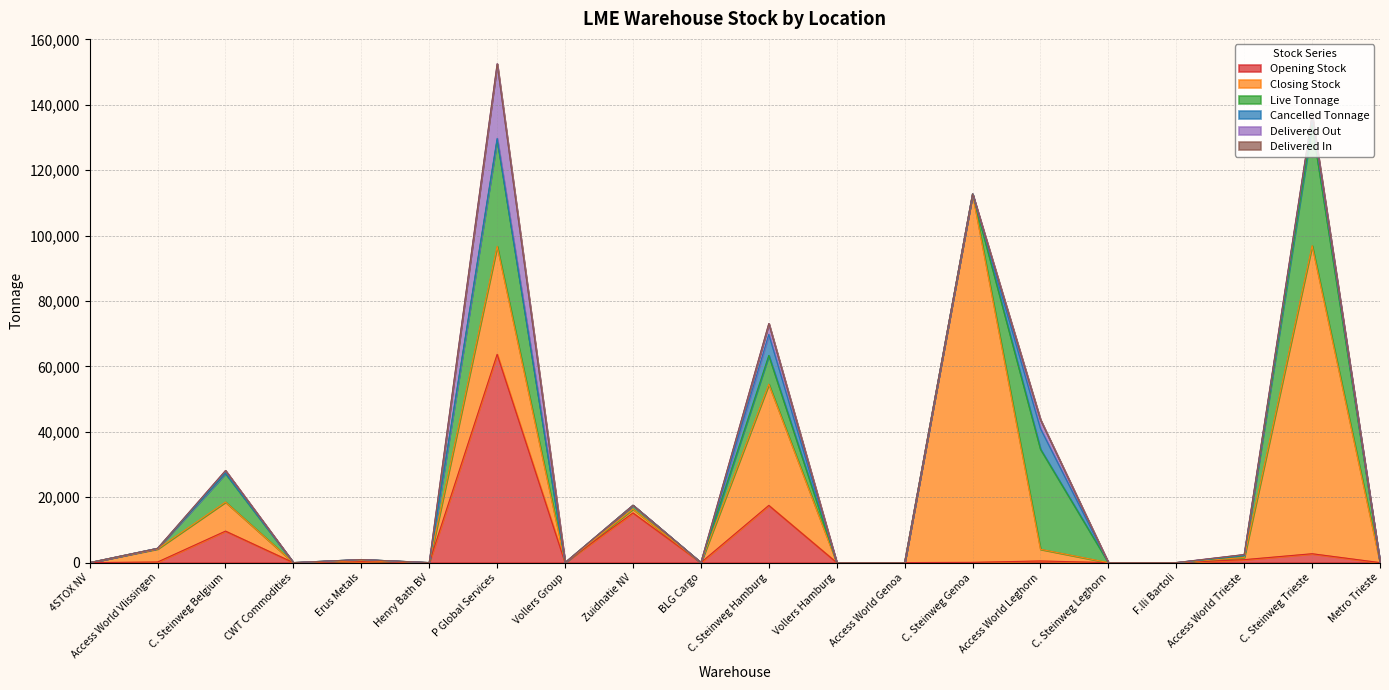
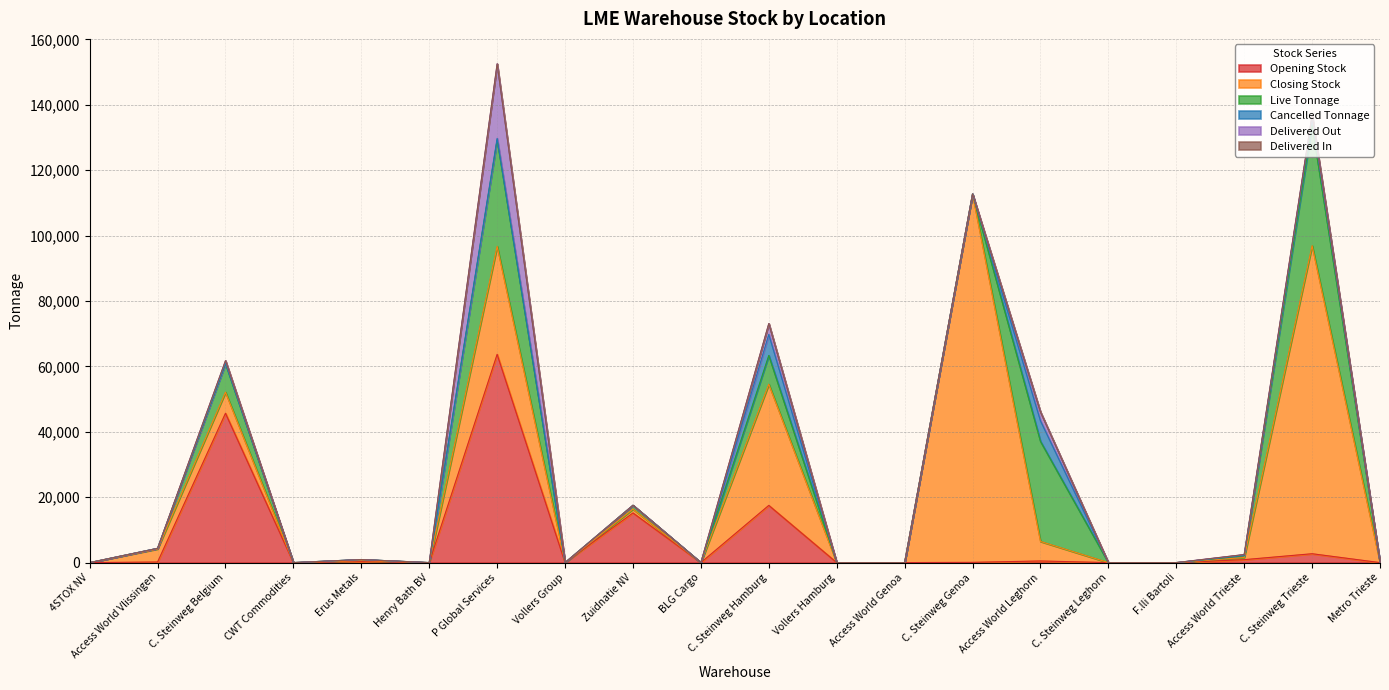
  {
    "Opening Stock": {
      "Access World Vlissingen": "0",
-     "C. Steinweg Belgium": "10,000",
+     "C. Steinweg Belgium": "46,000",
      "P Global Services": "64,000",
      "Zuidnatie NV": "15,000",
      "C. Steinweg Hamburg": "18,000",
      "C. Steinweg Genoa": "0",
      "Access World Leghorn": "0",
      "C. Steinweg Trieste": "3,000"
    },
    "Closing Stock": {
-     "C. Steinweg Belgium": "9,000",
+     "C. Steinweg Belgium": "6,000",
      "P Global Services": "33,000",
      "Zuidnatie NV": "1,000",
      "C. Steinweg Hamburg": "37,000",
-     "Access World Leghorn": "4,000",
+     "Access World Leghorn": "6,000",
      "C. Steinweg Trieste": "94,000"
    },
    "Live Tonnage": {
      "C. Steinweg Hamburg": "9,000",
      "Access World Leghorn": "31,000"
    },
    "Cancelled Tonnage": {
      "C. Steinweg Hamburg": "6,000",
      "Access World Leghorn": "6,000"
    }
  }
